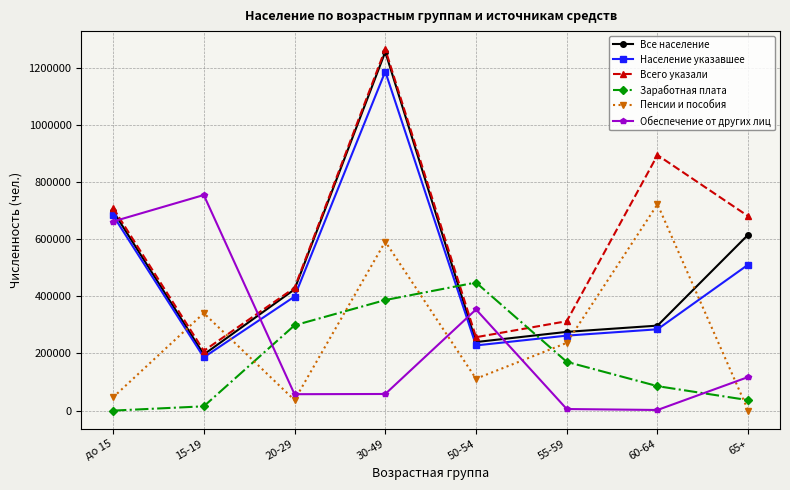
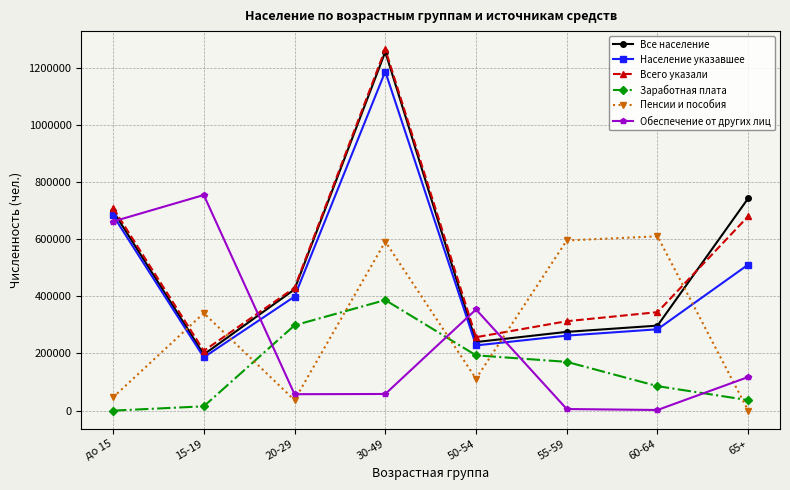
  {
    "Все население": {
      "до 15": 700000,
      "15-19": 200000,
      "30-49": 1260000,
      "50-54": 240000,
      "55-59": 280000,
      "60-64": 300000,
-     "65+": 620000
+     "65+": 740000
    },
    "Население указавшее": {
      "до 15": 680000,
      "15-19": 190000,
      "20-29": 400000,
      "30-49": 1190000,
      "50-54": 230000,
      "55-59": 260000,
      "60-64": 280000,
      "65+": 510000
    },
    "Всего указали": {
      "до 15": 710000,
      "15-19": 210000,
      "30-49": 1270000,
      "50-54": 260000,
      "55-59": 310000,
-     "60-64": 890000,
+     "60-64": 340000,
      "65+": 680000
    },
    "Заработная плата": {
      "до 15": 0,
      "15-19": 20000,
      "20-29": 300000,
      "30-49": 390000,
-     "50-54": 450000,
+     "50-54": 190000,
      "55-59": 170000,
      "60-64": 90000,
      "65+": 40000
    },
    "Пенсии и пособия": {
      "до 15": 50000,
      "15-19": 340000,
      "20-29": 40000,
      "30-49": 590000,
      "50-54": 110000,
-     "55-59": 240000,
-     "60-64": 720000,
+     "55-59": 600000,
+     "60-64": 610000,
      "65+": 0
    },
    "Обеспечение от других лиц": {
      "до 15": 660000,
      "15-19": 750000,
      "20-29": 60000,
      "30-49": 60000,
      "50-54": 350000,
      "55-59": 10000,
      "60-64": 0,
      "65+": 120000
    }
  }
